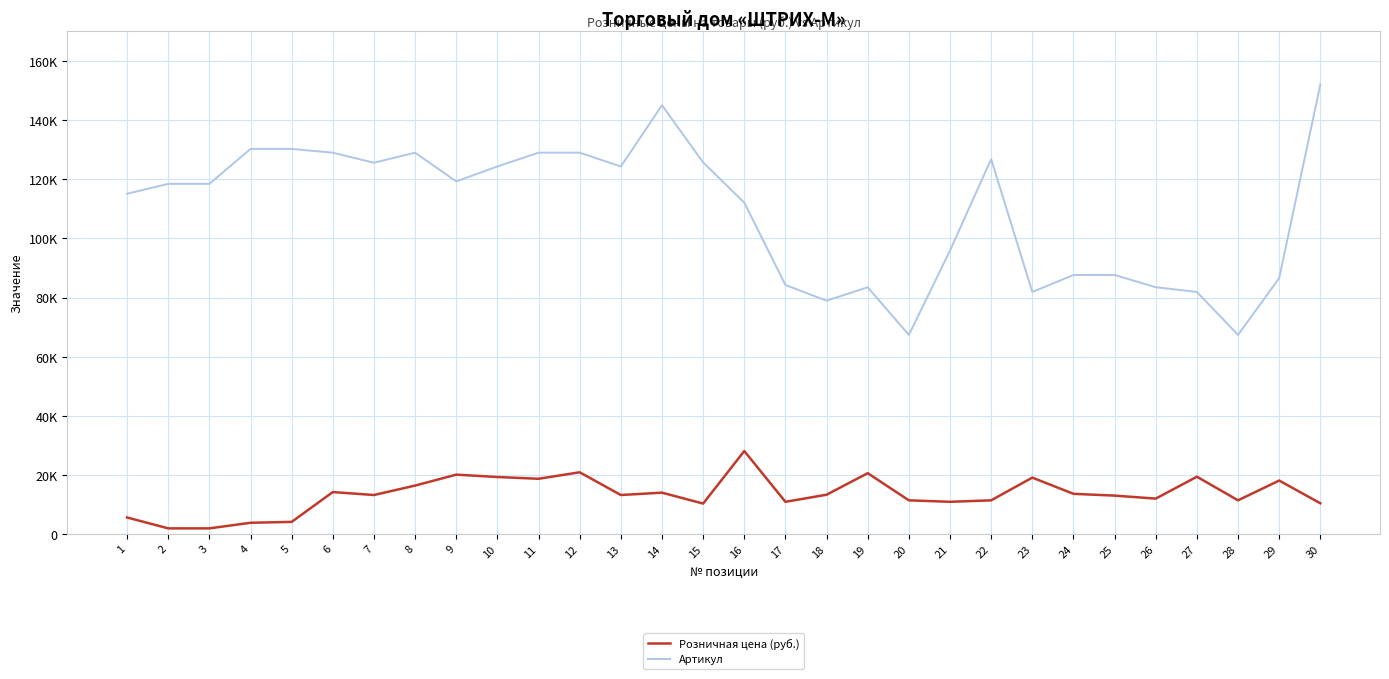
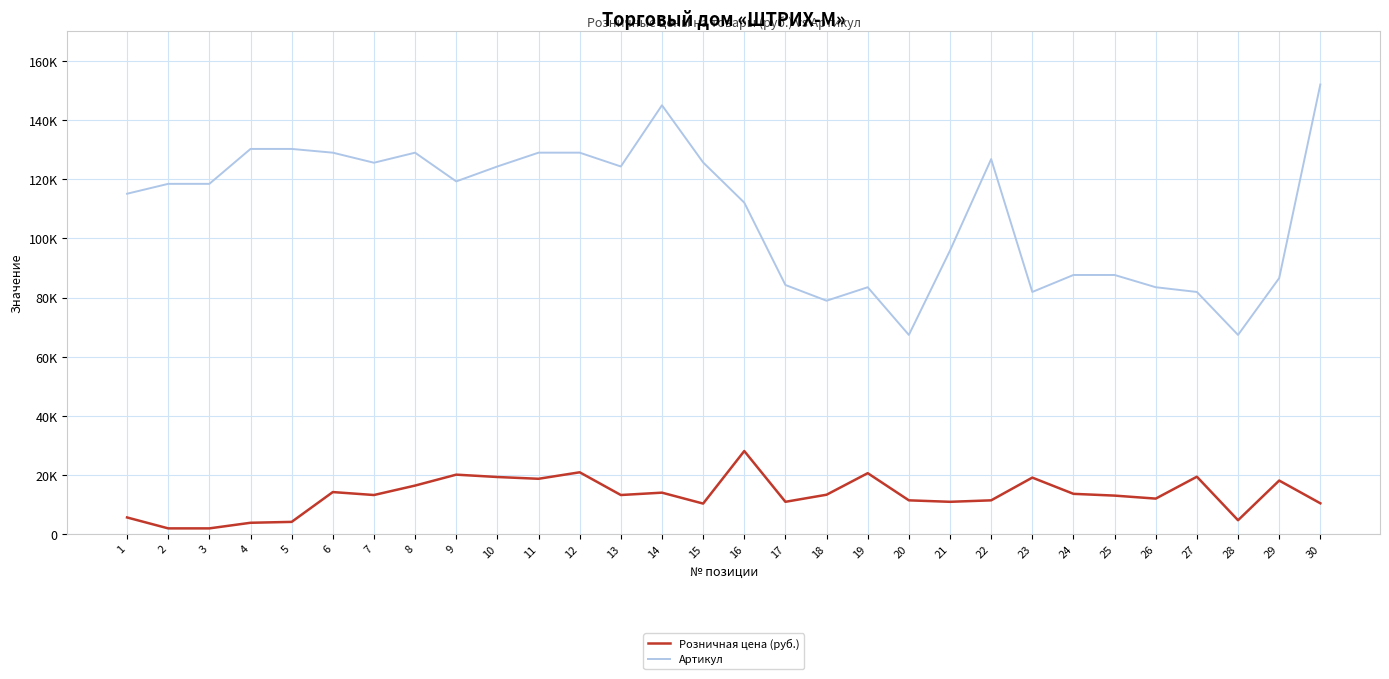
  {
    "Розничная цена (руб.)": {
      "1": 6000,
      "2": 2000,
      "3": 2000,
      "4": 4000,
      "5": 4000,
      "6": 14000,
      "7": 13000,
      "8": 16000,
      "9": 20000,
      "10": 19000,
      "11": 19000,
      "12": 21000,
      "13": 13000,
      "14": 14000,
      "15": 10000,
      "16": 28000,
      "17": 11000,
      "18": 13000,
      "19": 21000,
      "20": 11000,
      "21": 11000,
      "22": 11000,
      "23": 19000,
      "24": 14000,
      "25": 13000,
      "26": 12000,
      "27": 19000,
-     "28": 11000,
+     "28": 5000,
      "29": 18000,
      "30": 10000
    },
    "Артикул": {
      "1": 115000,
      "2": 119000,
      "3": 119000,
      "4": 130000,
      "5": 130000,
      "6": 129000,
      "7": 126000,
      "8": 129000,
      "9": 119000,
      "10": 124000,
      "11": 129000,
      "12": 129000,
      "13": 124000,
      "14": 145000,
      "15": 126000,
      "16": 112000,
      "17": 84000,
      "18": 79000,
      "19": 83000,
      "20": 67000,
      "21": 96000,
      "22": 127000,
      "23": 82000,
      "24": 88000,
      "25": 88000,
      "26": 83000,
      "27": 82000,
      "28": 67000,
      "29": 87000,
      "30": 152000
    }
  }
